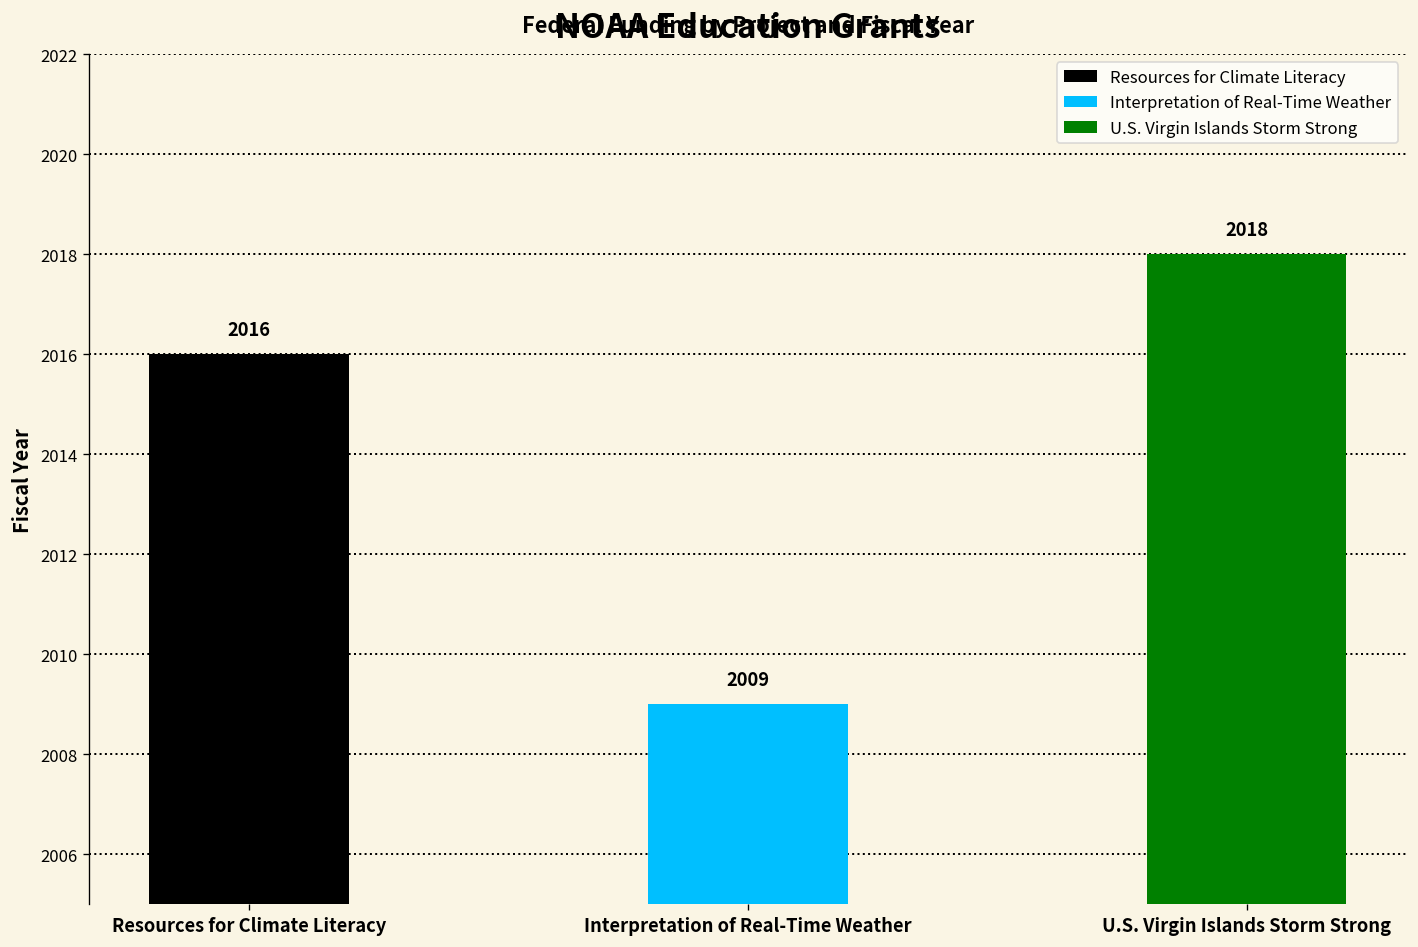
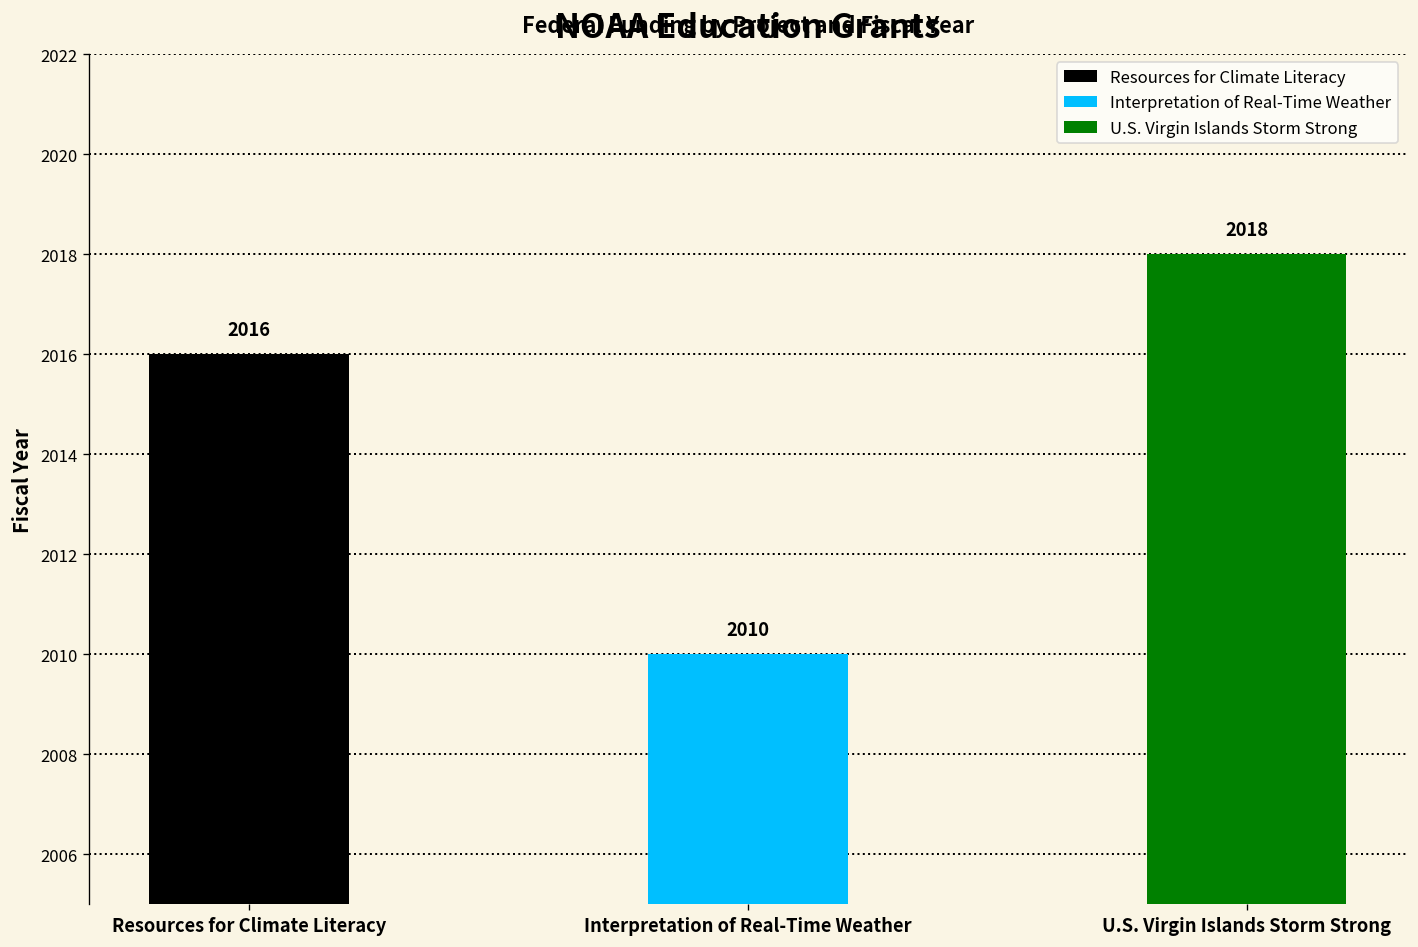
  {
    "Resources for Climate Literacy": 2016,
-   "Interpretation of Real-Time Weather": 2009,
+   "Interpretation of Real-Time Weather": 2010,
    "U.S. Virgin Islands Storm Strong": 2018
  }
